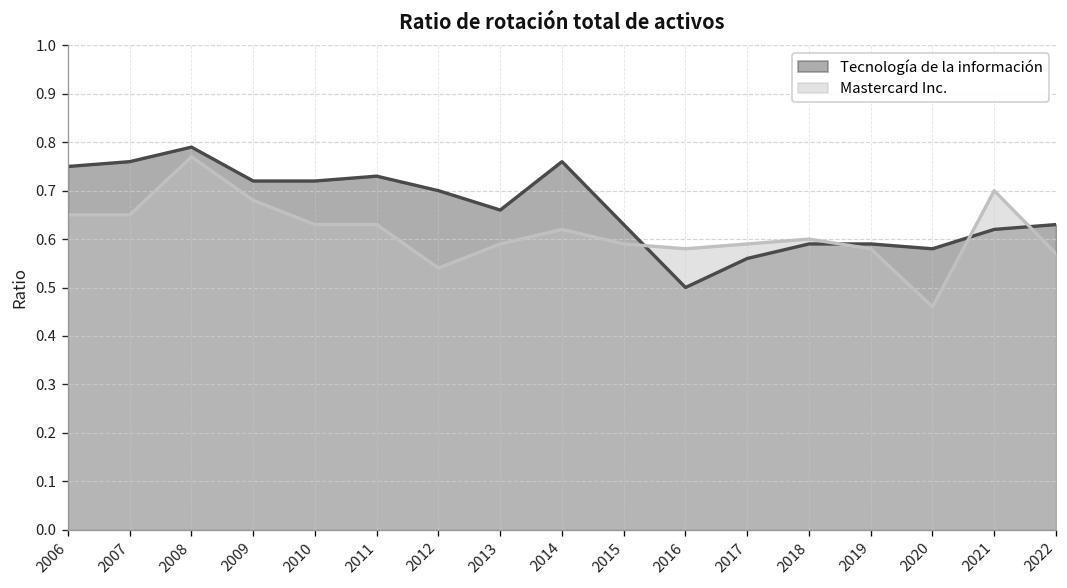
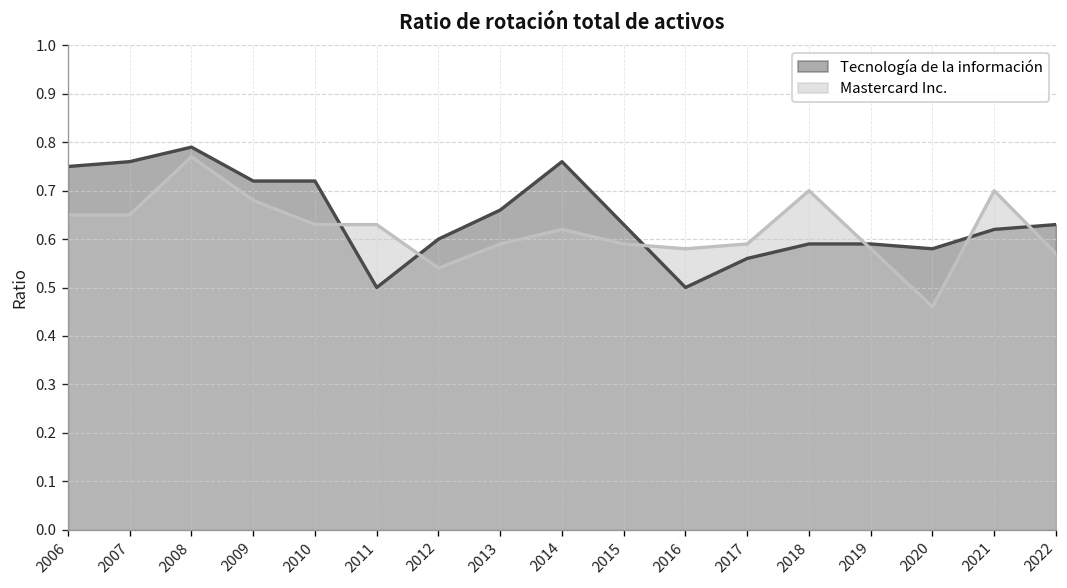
  {
    "Tecnología de la información": {
      "2006": 0.75,
      "2007": 0.76,
      "2008": 0.79,
      "2009": 0.72,
      "2010": 0.72,
-     "2011": 0.73,
-     "2012": 0.7,
+     "2011": 0.50,
+     "2012": 0.6,
      "2013": 0.66,
      "2014": 0.76,
      "2015": 0.63,
      "2016": 0.50,
      "2017": 0.56,
      "2018": 0.59,
      "2019": 0.59,
      "2020": 0.58,
      "2021": 0.62,
      "2022": 0.63
    },
    "Mastercard Inc.": {
      "2006": 0.65,
      "2007": 0.65,
      "2008": 0.77,
      "2009": 0.68,
      "2010": 0.63,
      "2011": 0.63,
      "2012": 0.54,
      "2013": 0.59,
      "2014": 0.62,
      "2015": 0.59,
      "2016": 0.58,
      "2017": 0.59,
-     "2018": 0.6,
+     "2018": 0.7,
      "2019": 0.58,
      "2020": 0.46,
      "2021": 0.7,
      "2022": 0.57
    }
  }
